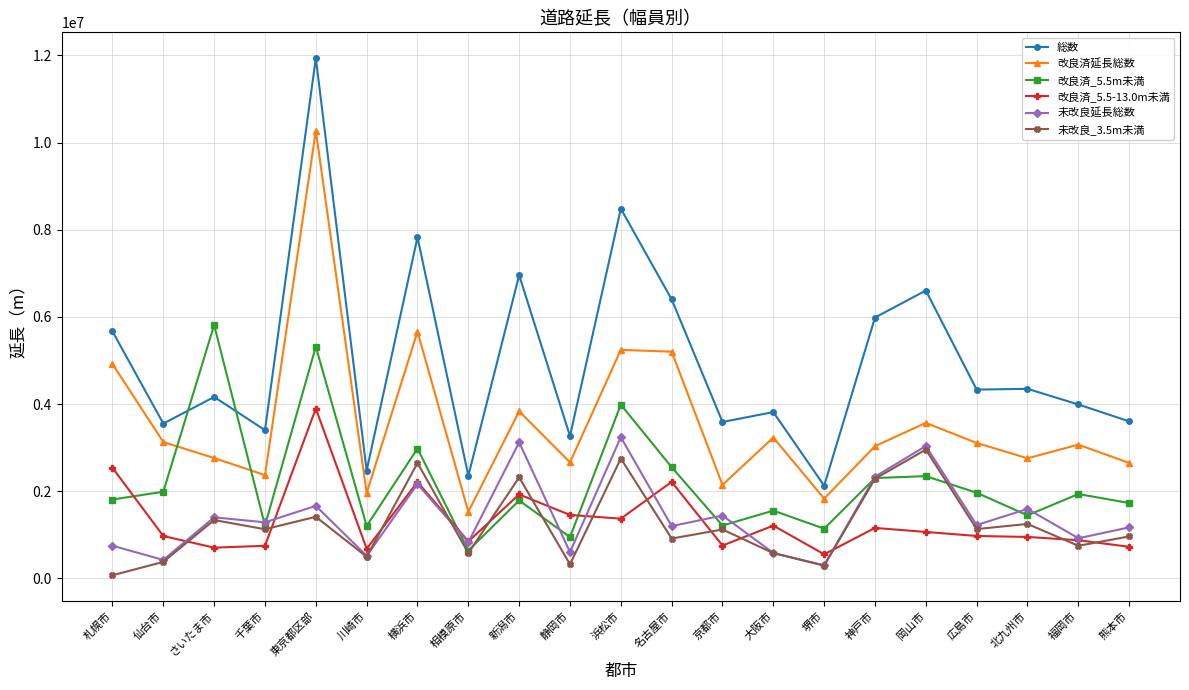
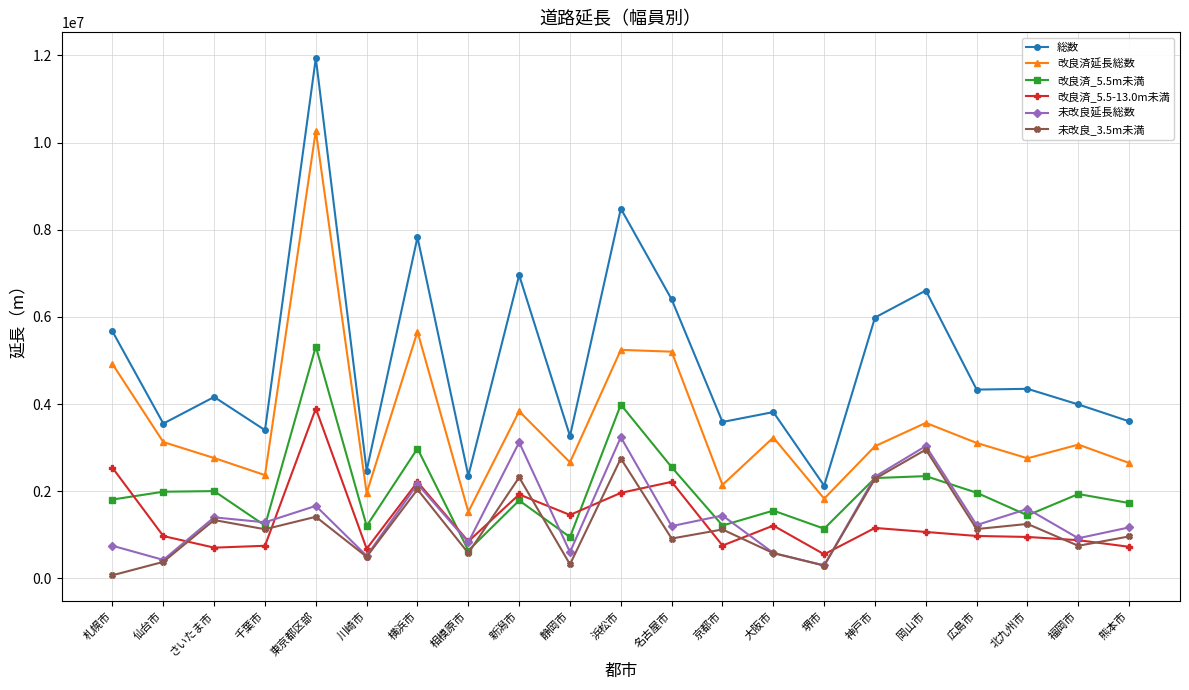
  {
    "総数": {
      "札幌市": 5700000,
      "仙台市": 3600000,
      "さいたま市": 4200000,
      "千葉市": 3400000,
      "東京都区部": 11900000,
      "川崎市": 2500000,
      "横浜市": 7800000,
      "相模原市": 2400000,
      "新潟市": 7000000,
      "静岡市": 3300000,
      "浜松市": 8500000,
      "名古屋市": 6400000,
      "京都市": 3600000,
      "大阪市": 3800000,
      "堺市": 2100000,
      "神戸市": 6000000,
      "岡山市": 6600000,
      "広島市": 4300000,
      "北九州市": 4300000,
      "福岡市": 4000000,
      "熊本市": 3600000
    },
    "改良済延長総数": {
      "札幌市": 4900000,
      "仙台市": 3100000,
      "さいたま市": 2800000,
      "千葉市": 2400000,
      "東京都区部": 10300000,
      "川崎市": 2000000,
      "横浜市": 5700000,
      "相模原市": 1500000,
      "新潟市": 3800000,
      "静岡市": 2700000,
      "浜松市": 5200000,
      "名古屋市": 5200000,
      "京都市": 2100000,
      "大阪市": 3200000,
      "堺市": 1800000,
      "神戸市": 3000000,
      "岡山市": 3600000,
      "広島市": 3100000,
      "北九州市": 2800000,
      "福岡市": 3100000,
      "熊本市": 2600000
    },
    "改良済_5.5m未満": {
      "札幌市": 1800000,
      "仙台市": 2000000,
-     "さいたま市": 5800000,
+     "さいたま市": 2000000,
      "千葉市": 1200000,
      "東京都区部": 5300000,
      "川崎市": 1200000,
      "横浜市": 3000000,
      "相模原市": 600000,
      "新潟市": 1800000,
      "静岡市": 900000,
      "浜松市": 4000000,
      "名古屋市": 2600000,
      "京都市": 1200000,
      "大阪市": 1600000,
      "堺市": 1100000,
      "岡山市": 2300000,
      "広島市": 2000000,
      "北九州市": 1400000,
      "福岡市": 1900000,
      "熊本市": 1700000
    },
    "改良済_5.5-13.0m未満": {
      "札幌市": 2500000,
      "仙台市": 1000000,
      "さいたま市": 700000,
      "千葉市": 700000,
      "東京都区部": 3900000,
      "川崎市": 700000,
      "新潟市": 1900000,
      "静岡市": 1500000,
-     "浜松市": 1400000,
+     "浜松市": 2000000,
      "名古屋市": 2200000,
      "京都市": 800000,
      "大阪市": 1200000,
      "堺市": 600000,
      "神戸市": 1200000,
      "岡山市": 1100000,
      "広島市": 1000000,
      "北九州市": 1000000,
      "熊本市": 700000
    },
    "未改良延長総数": {
      "札幌市": 700000,
      "さいたま市": 1400000,
      "千葉市": 1300000,
      "東京都区部": 1700000,
      "新潟市": 3100000,
      "静岡市": 600000,
      "浜松市": 3200000,
      "名古屋市": 1200000,
      "京都市": 1400000,
      "岡山市": 3000000,
      "広島市": 1200000,
      "北九州市": 1600000,
      "熊本市": 1200000
    },
    "未改良_3.5m未満": {
      "札幌市": 100000,
      "さいたま市": 1300000,
      "千葉市": 1100000,
      "東京都区部": 1400000,
-     "横浜市": 2600000,
+     "横浜市": 2000000,
      "相模原市": 600000,
      "新潟市": 2300000,
      "静岡市": 300000,
      "浜松市": 2800000,
      "名古屋市": 900000,
      "京都市": 1100000,
      "岡山市": 3000000,
      "広島市": 1100000,
      "北九州市": 1200000,
      "福岡市": 700000,
      "熊本市": 1000000
    }
  }
